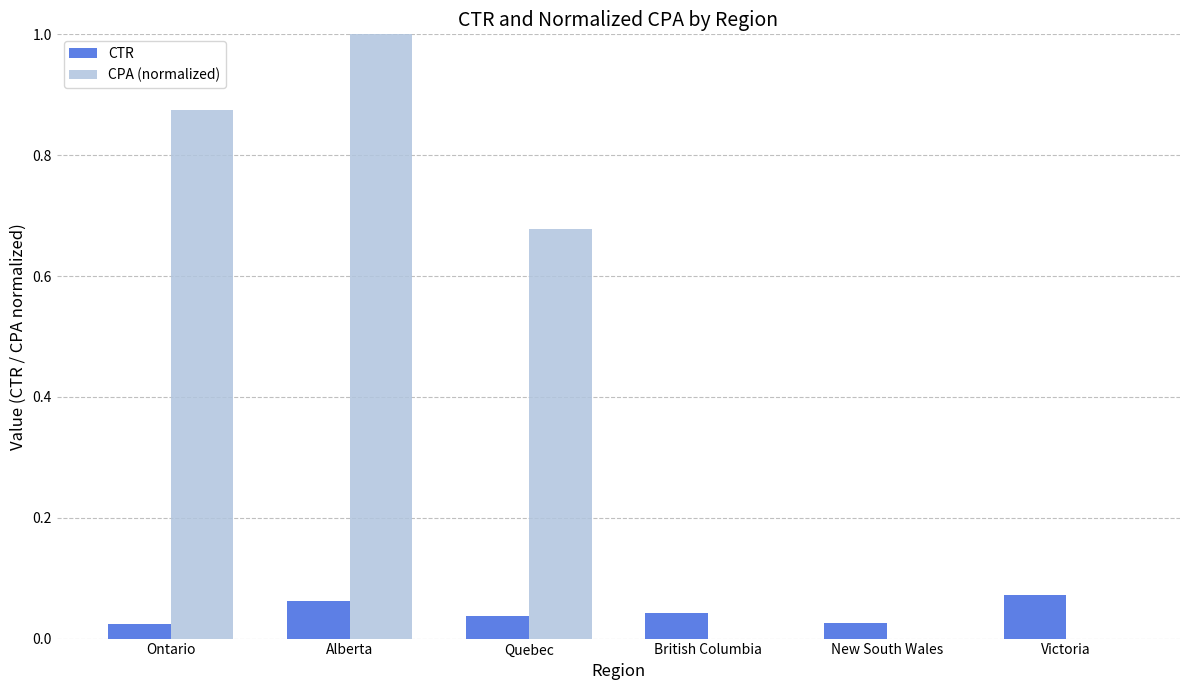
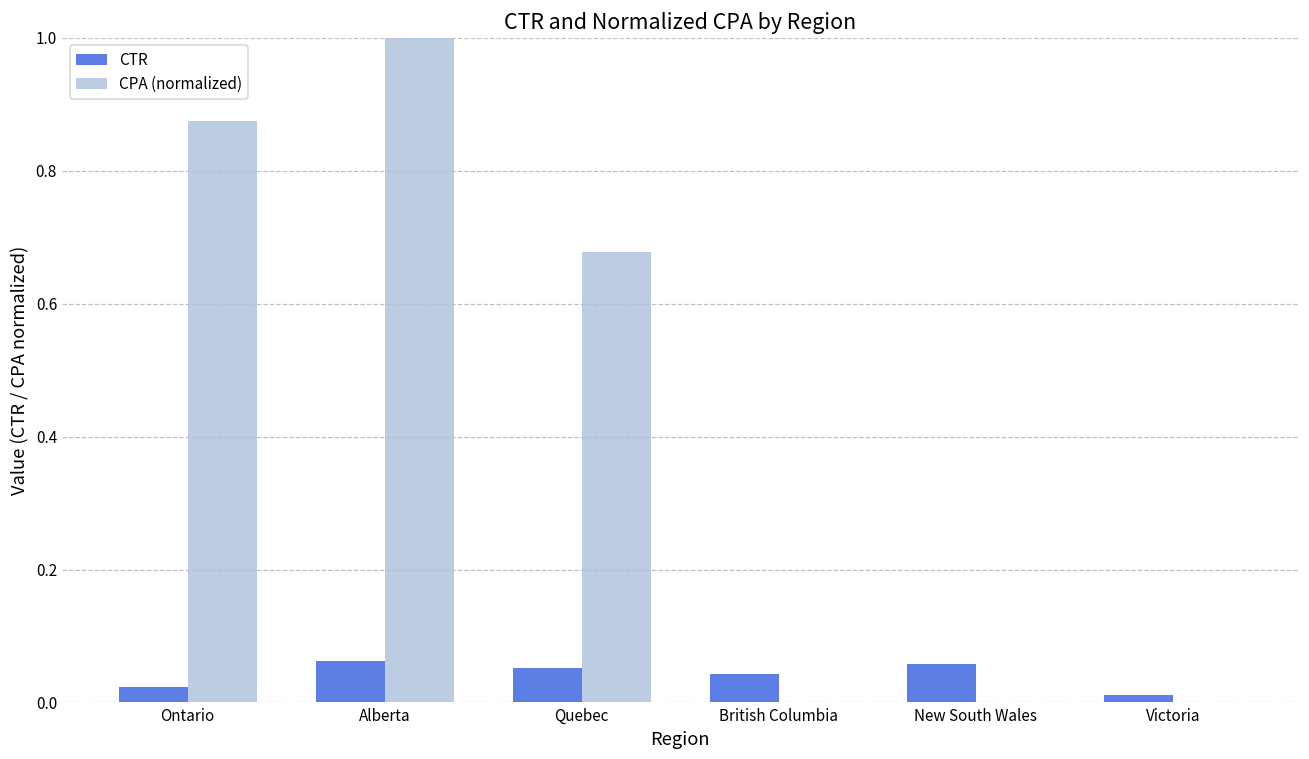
  {
    "CTR": {
      "Ontario": 0.02,
      "Alberta": 0.06,
-     "Quebec": 0.04,
+     "Quebec": 0.05,
      "British Columbia": 0.04,
-     "New South Wales": 0.03,
-     "Victoria": 0.07
+     "New South Wales": 0.06,
+     "Victoria": 0.01
    },
    "CPA (normalized)": {
      "Ontario": 0.87,
      "Alberta": 1.00,
      "Quebec": 0.68,
      "British Columbia": 0.00,
      "New South Wales": 0.00,
      "Victoria": 0.00
    }
  }
